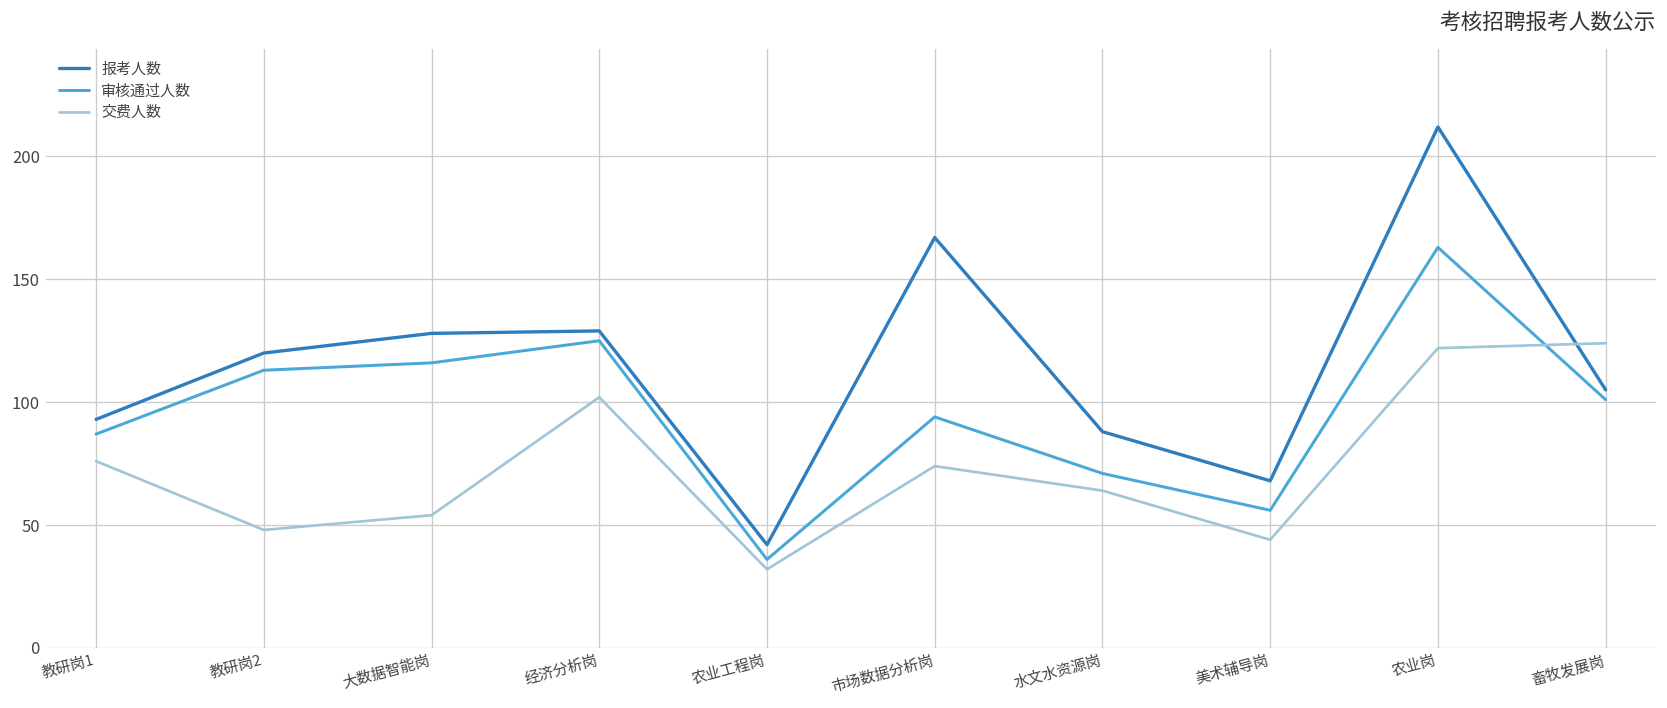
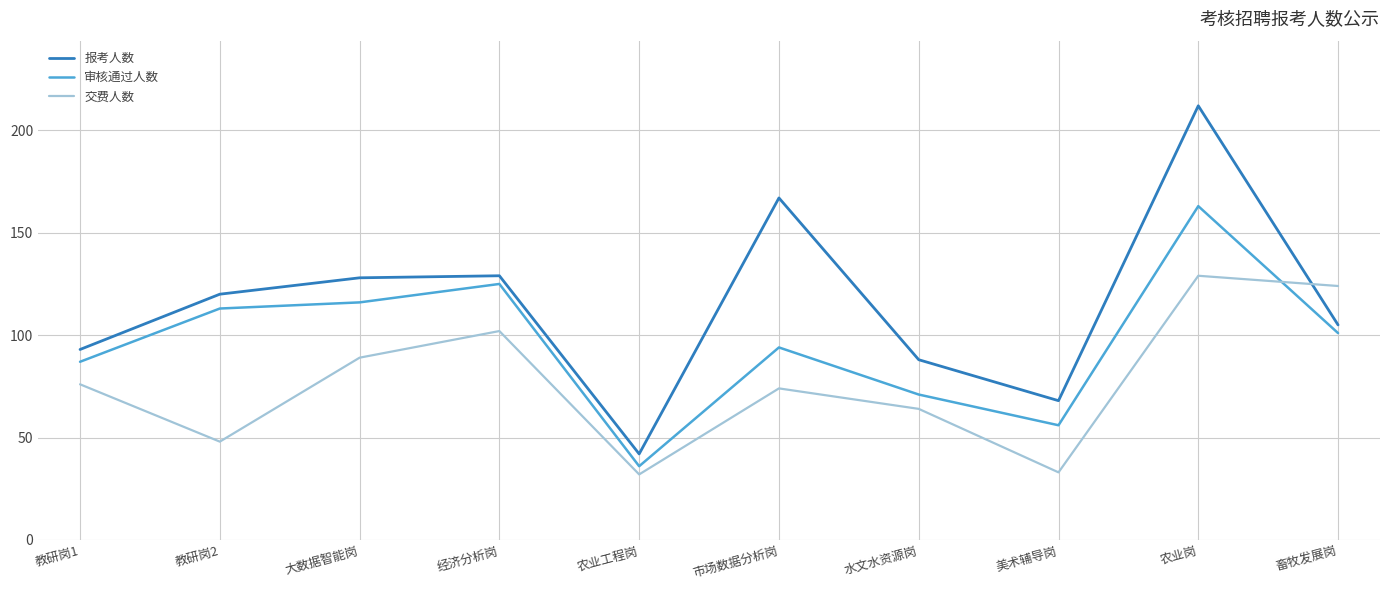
  {
    "交费人数": {
      "教研岗1": 76,
      "教研岗2": 48,
-     "大数据智能岗": 54,
+     "大数据智能岗": 89,
      "经济分析岗": 102,
      "农业工程岗": 32,
      "市场数据分析岗": 74,
      "水文水资源岗": 64,
-     "美术辅导岗": 44,
-     "农业岗": 122,
+     "美术辅导岗": 33,
+     "农业岗": 129,
      "畜牧发展岗": 124
    }
  }
